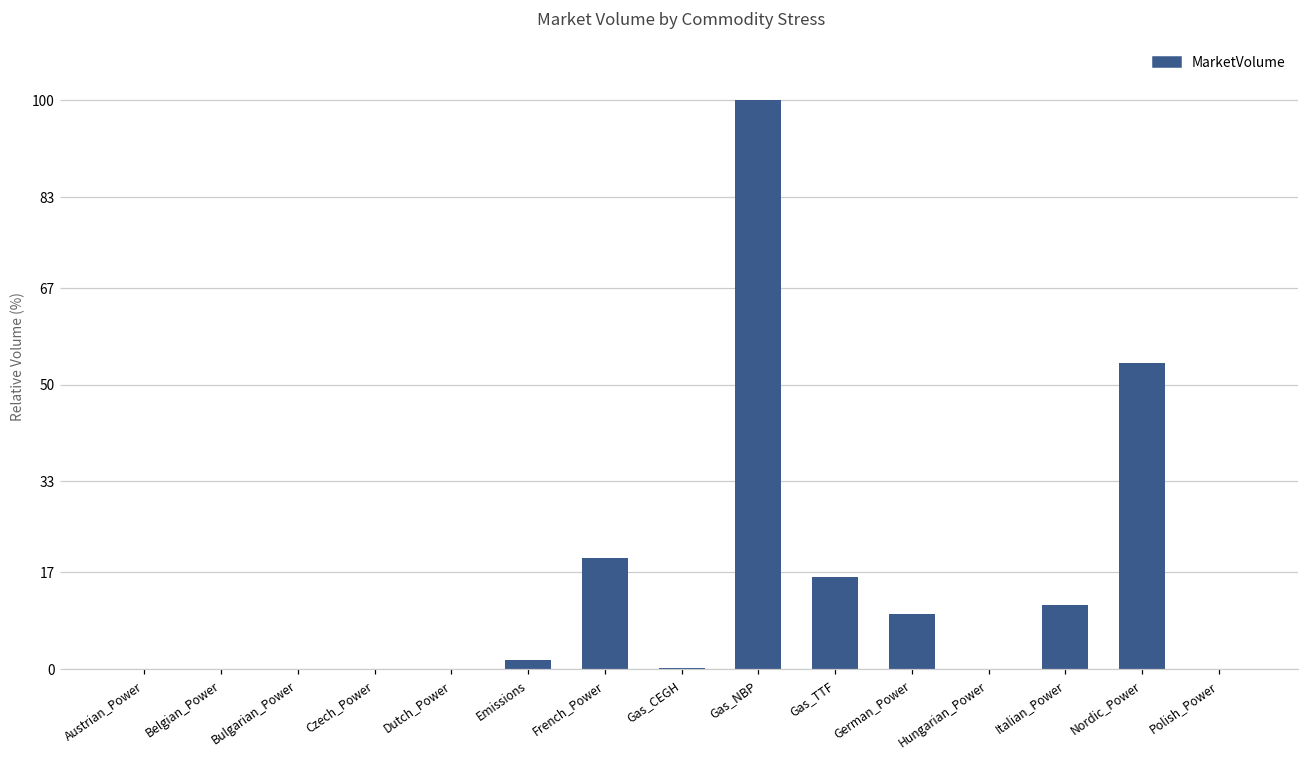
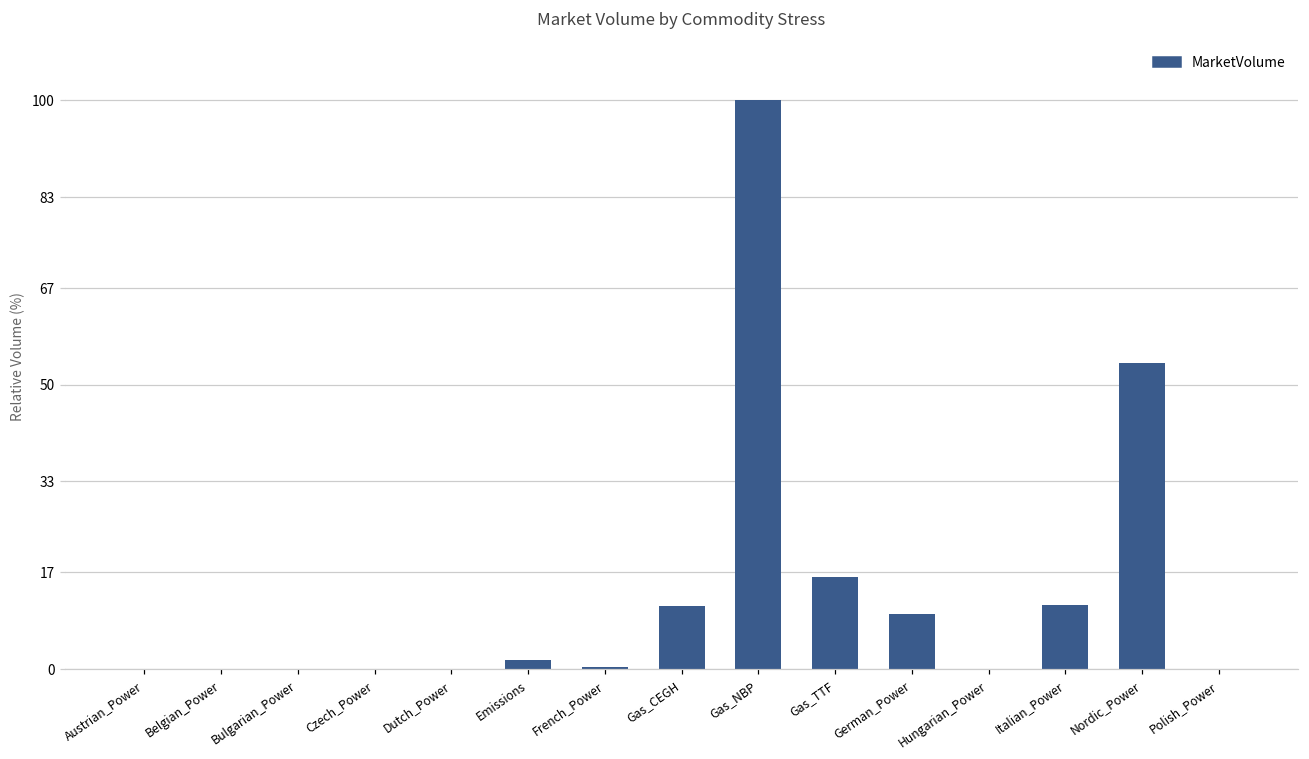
  {
    "Emissions": 2,
-   "French_Power": 20,
-   "Gas_CEGH": 0,
+   "French_Power": 0,
+   "Gas_CEGH": 11,
    "Gas_NBP": 100,
    "Gas_TTF": 16,
    "German_Power": 10,
    "Italian_Power": 11,
    "Nordic_Power": 54
  }
